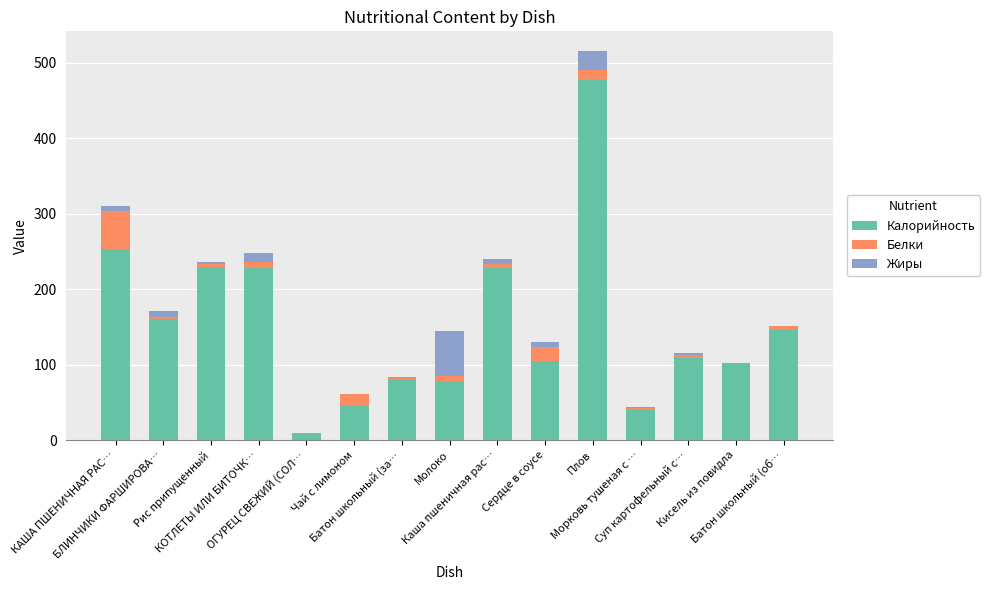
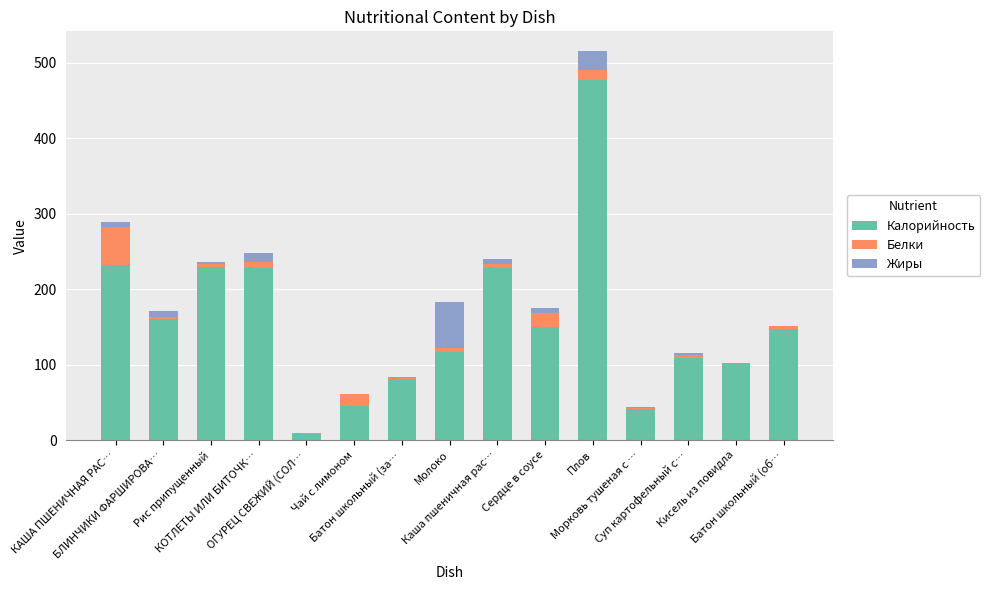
  {
    "Калорийность": {
-     "КАША ПШЕНИЧНАЯ РАС…": 250,
+     "КАША ПШЕНИЧНАЯ РАС…": 230,
      "БЛИНЧИКИ ФАРШИРОВА…": 160,
      "Рис припущенный": 230,
      "КОТЛЕТЫ ИЛИ БИТОЧК…": 230,
      "ОГУРЕЦ СВЕЖИЙ (СОЛ…": 10,
      "Чай с лимоном": 50,
      "Батон школьный (за…": 80,
-     "Молоко": 80,
+     "Молоко": 120,
      "Каша пшеничная рас…": 230,
-     "Сердце в соусе": 100,
+     "Сердце в соусе": 150,
      "Плов": 480,
      "Морковь тушеная с …": 40,
      "Суп картофельный с…": 110,
      "Кисель из повидла": 100,
      "Батон школьный (об…": 150
    },
    "Белки": {
      "КАША ПШЕНИЧНАЯ РАС…": 50,
      "Рис припущенный": 0,
      "КОТЛЕТЫ ИЛИ БИТОЧК…": 10,
      "Чай с лимоном": 20,
      "Молоко": 10,
      "Каша пшеничная рас…": 10,
      "Сердце в соусе": 20,
      "Плов": 10,
      "Суп картофельный с…": 0,
      "Батон школьный (об…": 0
    },
    "Жиры": {
      "КАША ПШЕНИЧНАЯ РАС…": 10,
      "БЛИНЧИКИ ФАРШИРОВА…": 10,
      "КОТЛЕТЫ ИЛИ БИТОЧК…": 10,
      "Чай с лимоном": 0,
      "Молоко": 60,
      "Каша пшеничная рас…": 10,
      "Сердце в соусе": 10,
      "Плов": 20,
      "Суп картофельный с…": 0,
      "Кисель из повидла": 0
    }
  }
